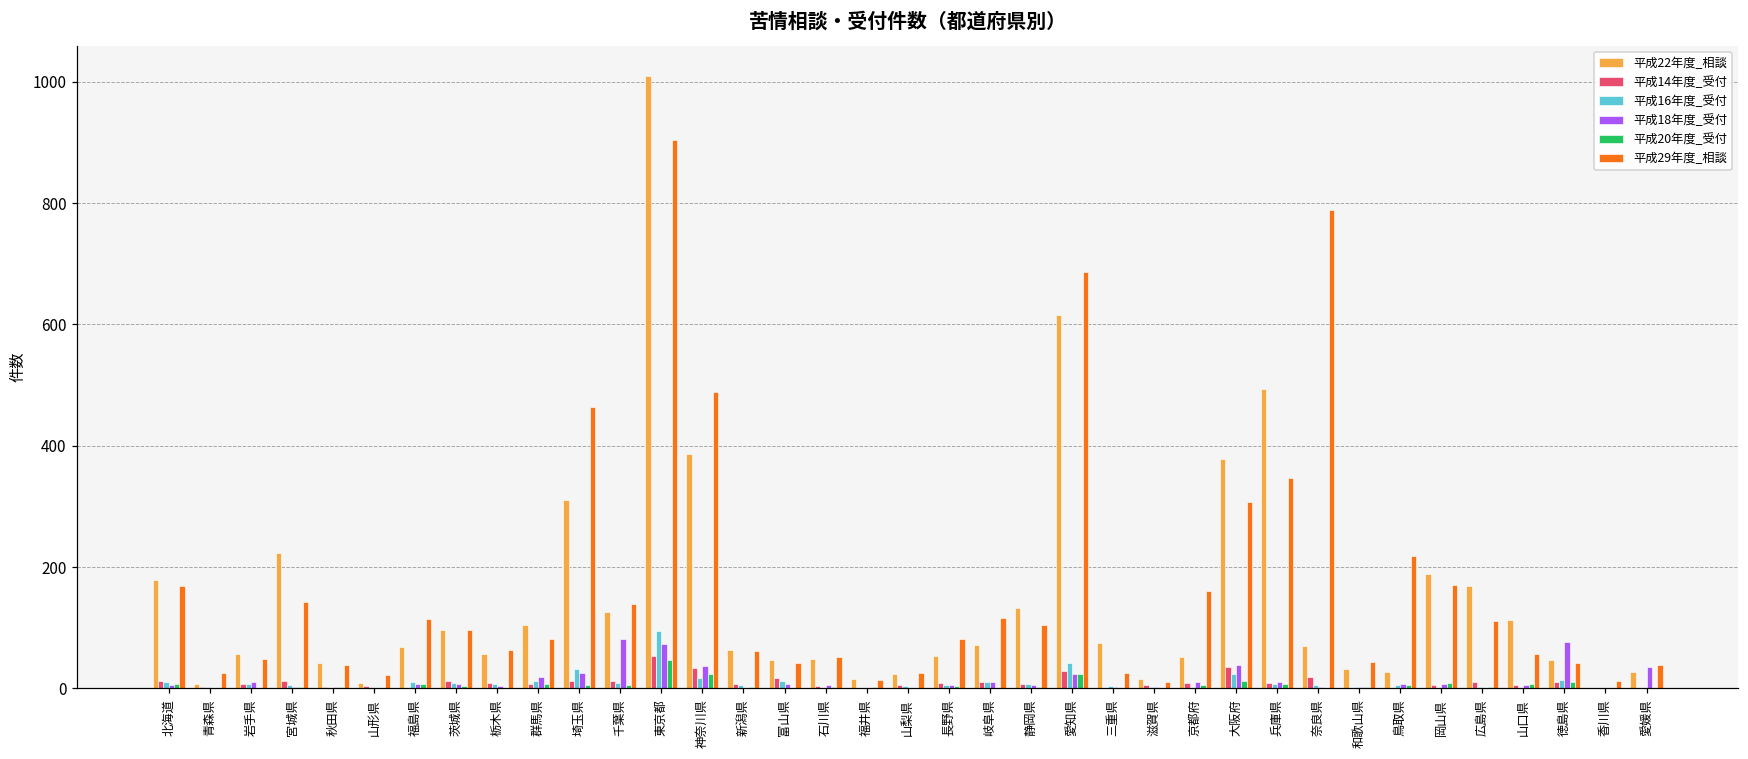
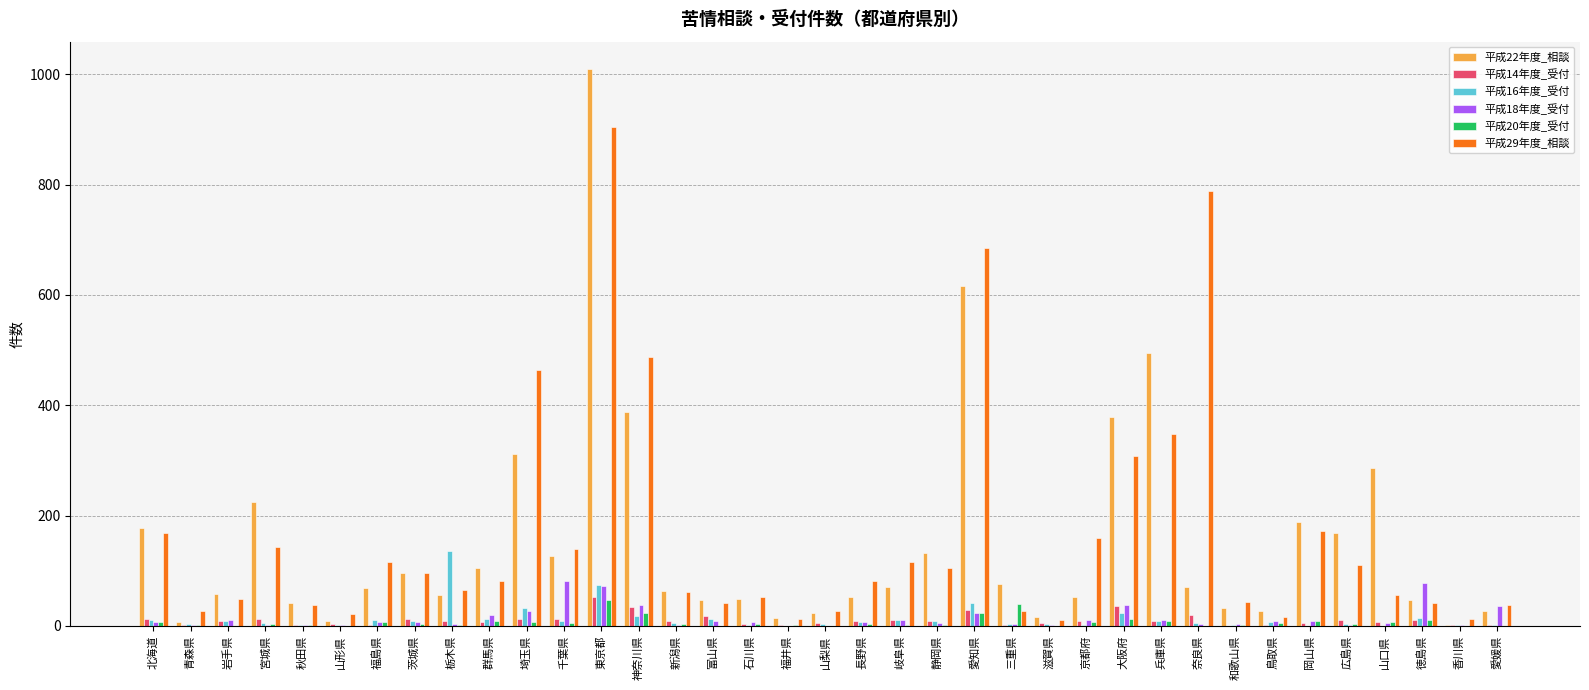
  {
    "平成22年度_相談": {
      "北海道": 180,
      "青森県": 10,
      "岩手県": 60,
      "宮城県": 220,
      "秋田県": 40,
      "山形県": 10,
      "福島県": 70,
      "茨城県": 100,
      "栃木県": 60,
      "群馬県": 110,
      "埼玉県": 310,
      "千葉県": 130,
      "東京都": 1010,
      "神奈川県": 390,
      "新潟県": 60,
      "富山県": 50,
      "石川県": 50,
      "福井県": 20,
      "山梨県": 20,
      "長野県": 50,
      "岐阜県": 70,
      "静岡県": 130,
      "愛知県": 620,
      "三重県": 80,
      "滋賀県": 20,
      "京都府": 50,
      "大阪府": 380,
      "兵庫県": 490,
      "奈良県": 70,
      "和歌山県": 30,
      "鳥取県": 30,
      "岡山県": 190,
      "広島県": 170,
-     "山口県": 110,
+     "山口県": 290,
      "徳島県": 50,
      "愛媛県": 30
    },
    "平成14年度_受付": {
      "北海道": 10,
      "岩手県": 10,
      "宮城県": 10,
      "茨城県": 10,
      "栃木県": 10,
      "群馬県": 10,
      "埼玉県": 10,
      "千葉県": 10,
      "東京都": 50,
      "神奈川県": 30,
      "新潟県": 10,
      "富山県": 20,
      "山梨県": 10,
      "長野県": 10,
      "岐阜県": 10,
      "静岡県": 10,
      "愛知県": 30,
      "滋賀県": 10,
      "京都府": 10,
      "大阪府": 40,
      "兵庫県": 10,
      "奈良県": 20,
      "和歌山県": 0,
      "岡山県": 10,
      "広島県": 10,
      "山口県": 10,
      "徳島県": 10
    },
    "平成16年度_受付": {
      "北海道": 10,
      "岩手県": 10,
      "宮城県": 10,
      "福島県": 10,
      "茨城県": 10,
-     "栃木県": 10,
+     "栃木県": 140,
      "群馬県": 10,
      "埼玉県": 30,
      "千葉県": 10,
-     "東京都": 90,
+     "東京都": 70,
      "神奈川県": 20,
      "新潟県": 10,
      "富山県": 10,
      "福井県": 0,
      "長野県": 10,
      "岐阜県": 10,
      "静岡県": 10,
      "愛知県": 40,
      "大阪府": 20,
      "兵庫県": 10,
      "奈良県": 10,
      "鳥取県": 10,
      "岡山県": 0,
      "山口県": 0,
      "徳島県": 10
    },
    "平成18年度_受付": {
      "北海道": 10,
      "岩手県": 10,
      "福島県": 10,
      "茨城県": 10,
      "群馬県": 20,
      "埼玉県": 30,
      "千葉県": 80,
      "東京都": 70,
      "神奈川県": 40,
      "富山県": 10,
      "石川県": 10,
      "福井県": 0,
      "山梨県": 0,
      "長野県": 10,
      "岐阜県": 10,
      "静岡県": 10,
      "愛知県": 20,
      "京都府": 10,
      "大阪府": 40,
      "兵庫県": 10,
      "鳥取県": 10,
      "岡山県": 10,
      "山口県": 10,
      "徳島県": 80,
      "愛媛県": 40
    },
    "平成20年度_受付": {
      "北海道": 10,
      "岩手県": 0,
      "山形県": 0,
      "福島県": 10,
      "群馬県": 10,
      "埼玉県": 10,
      "千葉県": 10,
      "東京都": 50,
      "神奈川県": 20,
      "富山県": 0,
      "山梨県": 0,
      "愛知県": 20,
-     "三重県": 0,
+     "三重県": 40,
      "滋賀県": 0,
      "京都府": 10,
      "大阪府": 10,
      "兵庫県": 10,
      "奈良県": 0,
      "鳥取県": 10,
      "岡山県": 10,
      "山口県": 10,
      "徳島県": 10,
      "香川県": 0,
      "愛媛県": 0
    },
    "平成29年度_相談": {
      "北海道": 170,
      "青森県": 30,
      "岩手県": 50,
      "宮城県": 140,
      "秋田県": 40,
      "山形県": 20,
      "福島県": 120,
      "茨城県": 100,
      "栃木県": 60,
      "群馬県": 80,
      "埼玉県": 460,
      "千葉県": 140,
      "東京都": 910,
      "神奈川県": 490,
      "新潟県": 60,
      "富山県": 40,
      "石川県": 50,
      "福井県": 10,
      "山梨県": 30,
      "長野県": 80,
      "岐阜県": 120,
      "静岡県": 110,
      "愛知県": 690,
      "三重県": 30,
      "滋賀県": 10,
      "京都府": 160,
      "大阪府": 310,
      "兵庫県": 350,
      "奈良県": 790,
      "和歌山県": 40,
-     "鳥取県": 220,
+     "鳥取県": 20,
      "岡山県": 170,
      "広島県": 110,
      "山口県": 60,
      "徳島県": 40,
      "香川県": 10,
      "愛媛県": 40
    }
  }
